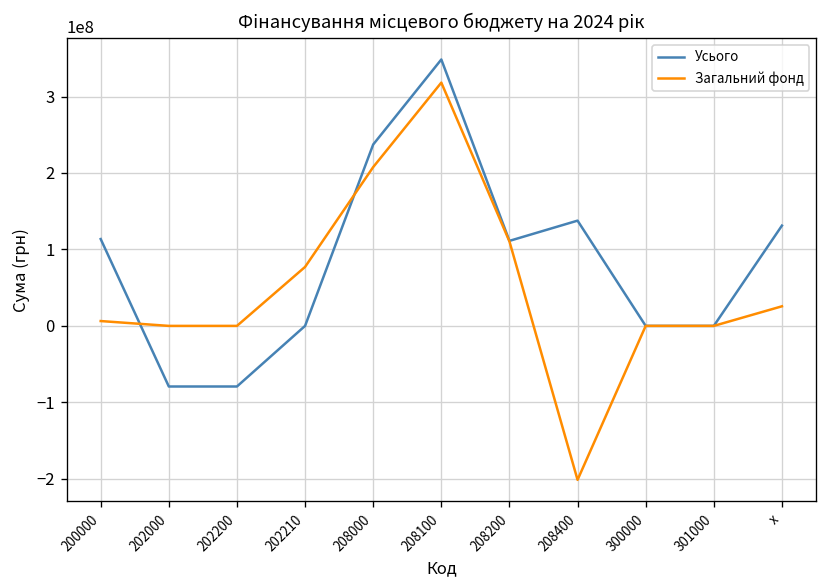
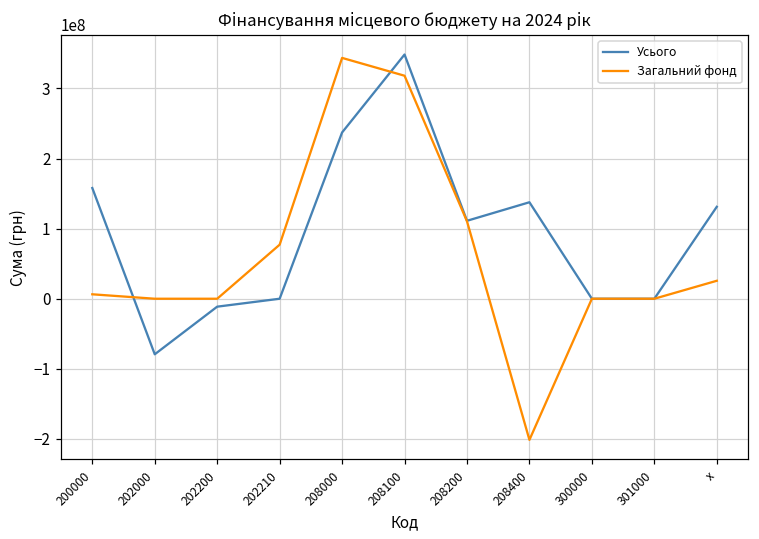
  {
    "Усього": {
-     "200000": 110000000,
+     "200000": 160000000,
      "202000": -80000000,
-     "202200": -80000000,
+     "202200": -10000000,
      "202210": 0,
      "208000": 240000000,
      "208100": 350000000,
      "208400": 140000000,
      "х": 130000000
    },
    "Загальний фонд": {
      "200000": 10000000,
      "202000": 0,
      "202200": 0,
      "202210": 80000000,
-     "208000": 210000000,
+     "208000": 340000000,
      "208100": 320000000,
      "208400": -200000000,
      "х": 30000000
    }
  }
